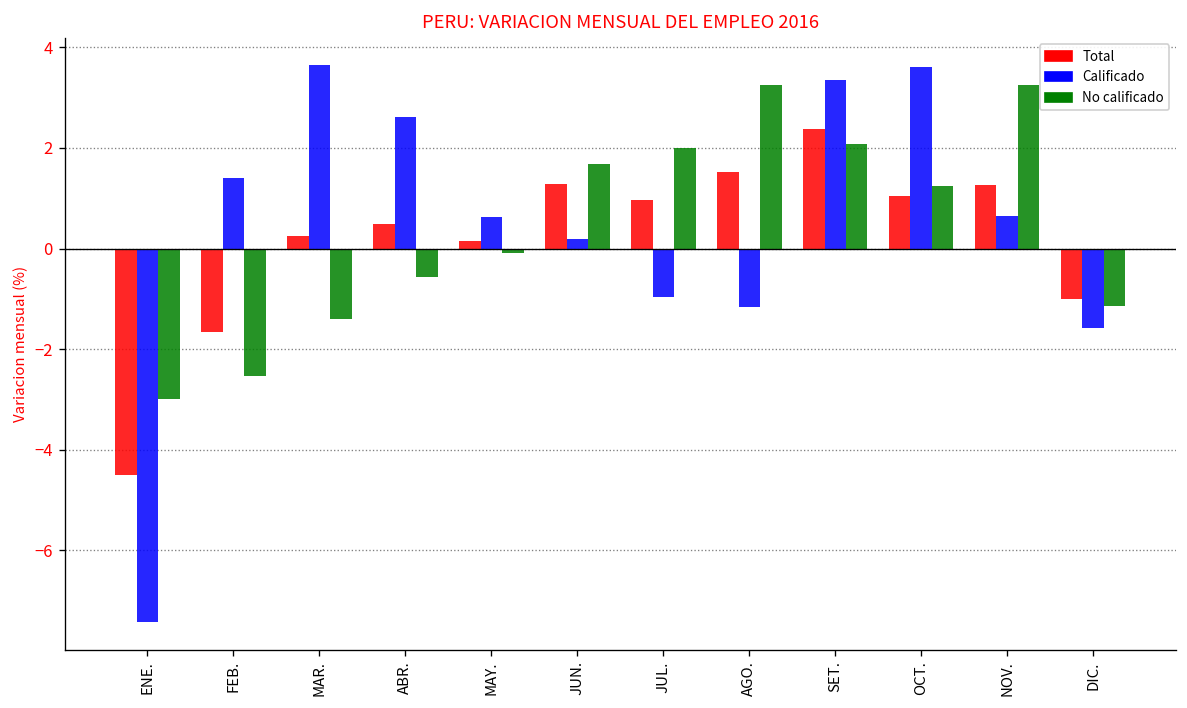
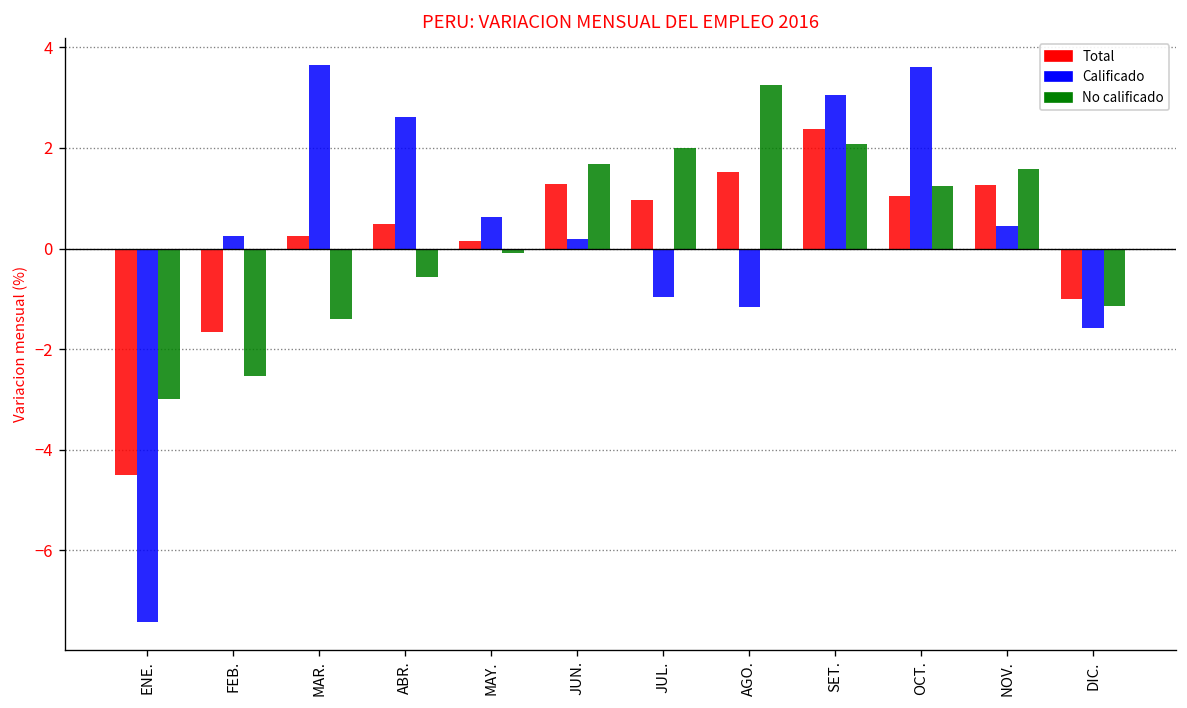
  {
    "Total": {
      "ENE.": -4.5,
      "FEB.": -1.7,
      "MAR.": 0.3,
      "ABR.": 0.5,
      "MAY.": 0.1,
      "JUN.": 1.3,
      "JUL.": 1.0,
      "AGO.": 1.5,
      "SET.": 2.4,
      "OCT.": 1.0,
      "NOV.": 1.3,
      "DIC.": -1.0
    },
    "Calificado": {
      "ENE.": -7.4,
-     "FEB.": 1.4,
+     "FEB.": 0.3,
      "MAR.": 3.6,
      "ABR.": 2.6,
      "MAY.": 0.6,
      "JUN.": 0.2,
      "JUL.": -1.0,
      "AGO.": -1.2,
-     "SET.": 3.3,
+     "SET.": 3.1,
      "OCT.": 3.6,
-     "NOV.": 0.7,
+     "NOV.": 0.5,
      "DIC.": -1.6
    },
    "No calificado": {
      "ENE.": -3.0,
      "FEB.": -2.5,
      "MAR.": -1.4,
      "ABR.": -0.6,
      "MAY.": -0.1,
      "JUN.": 1.7,
      "JUL.": 2.0,
      "AGO.": 3.3,
      "SET.": 2.1,
      "OCT.": 1.2,
-     "NOV.": 3.2,
+     "NOV.": 1.6,
      "DIC.": -1.1
    }
  }
